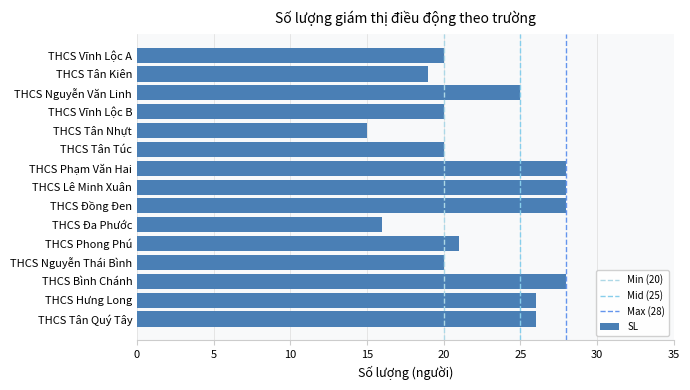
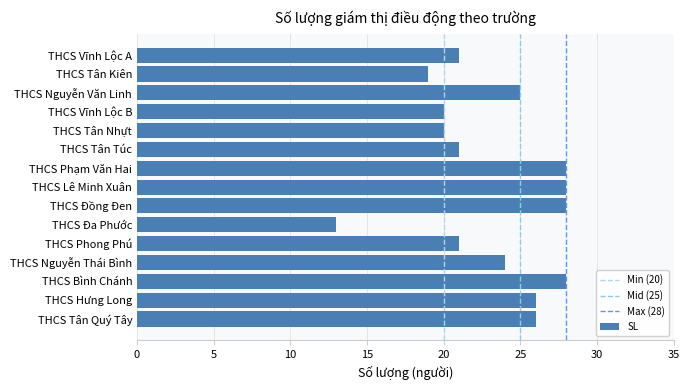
  {
-   "THCS Vĩnh Lộc A": 20,
+   "THCS Vĩnh Lộc A": 21,
    "THCS Tân Kiên": 19,
    "THCS Nguyễn Văn Linh": 25,
    "THCS Vĩnh Lộc B": 20,
-   "THCS Tân Nhựt": 15,
-   "THCS Tân Túc": 20,
+   "THCS Tân Nhựt": 20,
+   "THCS Tân Túc": 21,
    "THCS Phạm Văn Hai": 28,
    "THCS Lê Minh Xuân": 28,
    "THCS Đồng Đen": 28,
-   "THCS Đa Phước": 16,
+   "THCS Đa Phước": 13,
    "THCS Phong Phú": 21,
-   "THCS Nguyễn Thái Bình": 20,
+   "THCS Nguyễn Thái Bình": 24,
    "THCS Bình Chánh": 28,
    "THCS Hưng Long": 26,
    "THCS Tân Quý Tây": 26
  }
